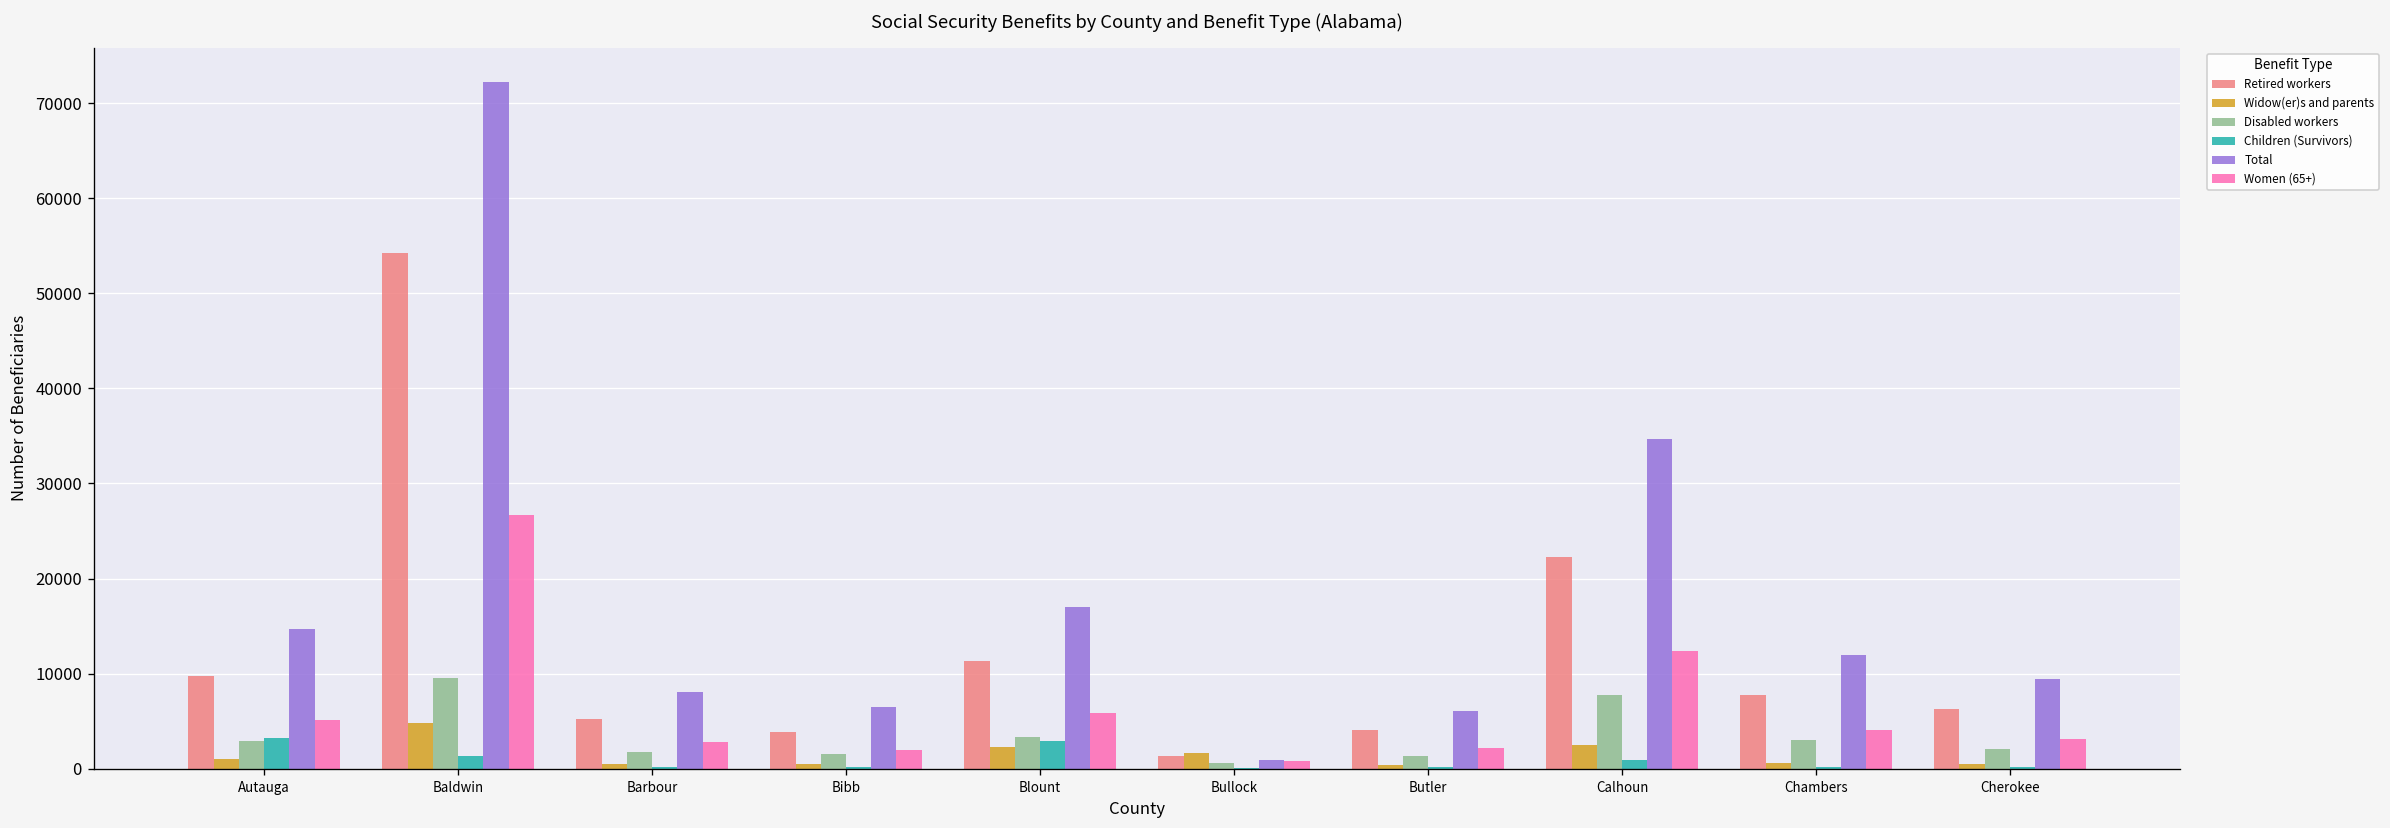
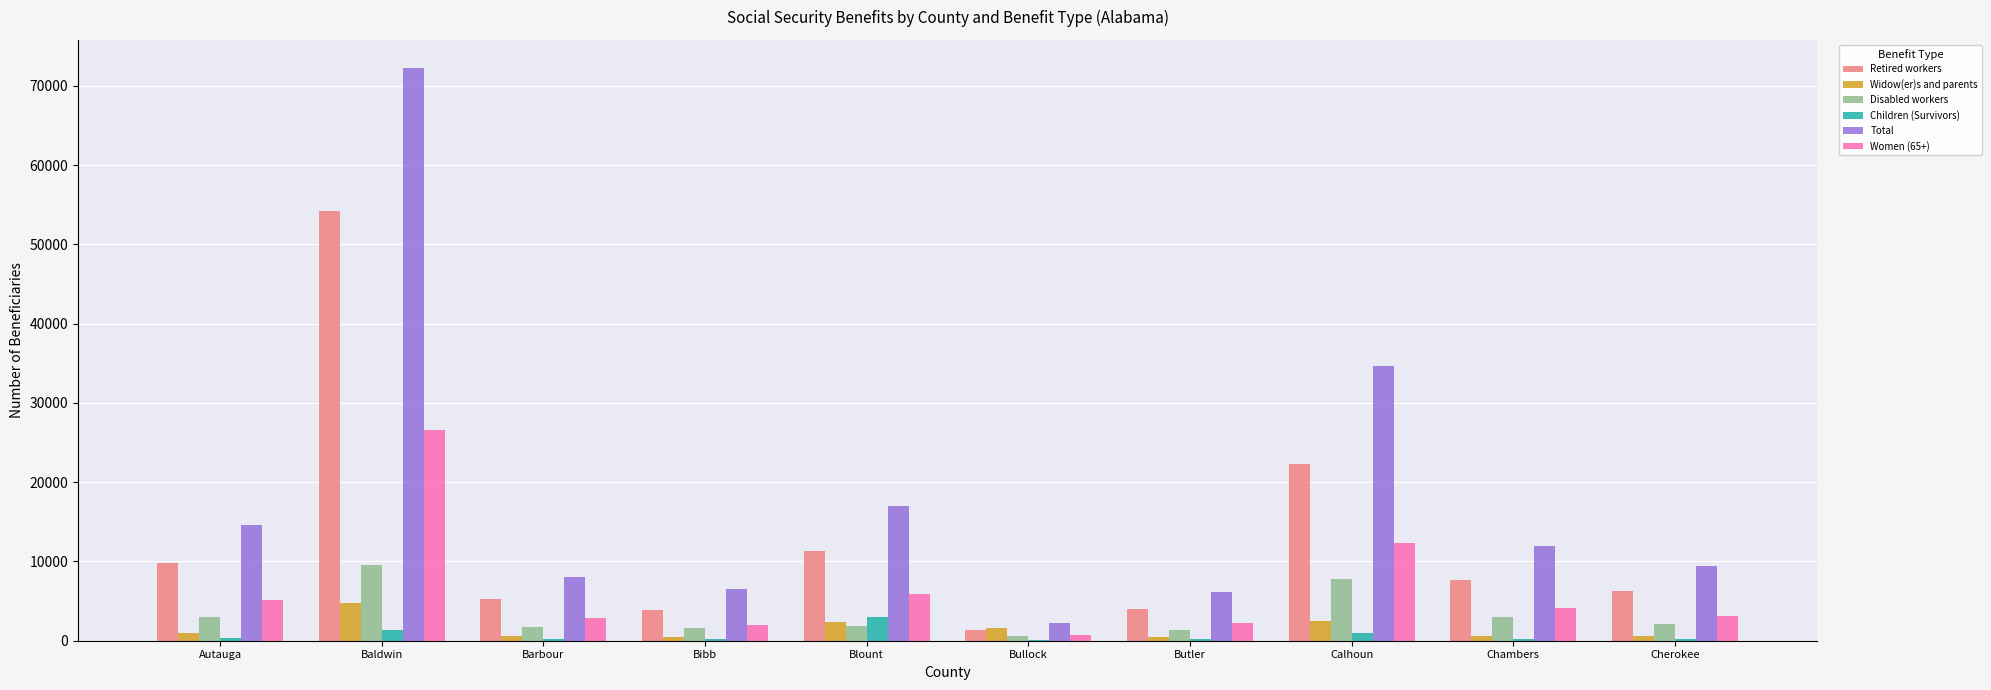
  {
    "Widow(er)s and parents": {
      "Autauga": 1000,
      "Baldwin": 5000,
      "Barbour": 1000,
      "Bibb": 0,
      "Blount": 2000,
      "Bullock": 2000,
      "Butler": 0,
      "Calhoun": 2000,
      "Chambers": 1000,
      "Cherokee": 1000
    },
    "Disabled workers": {
      "Autauga": 3000,
      "Baldwin": 10000,
      "Barbour": 2000,
      "Bibb": 2000,
-     "Blount": 3000,
+     "Blount": 2000,
      "Bullock": 1000,
      "Butler": 1000,
      "Calhoun": 8000,
      "Chambers": 3000,
      "Cherokee": 2000
    },
    "Children (Survivors)": {
-     "Autauga": 3000,
+     "Autauga": 0,
      "Baldwin": 1000,
      "Blount": 3000,
      "Calhoun": 1000
    },
    "Total": {
      "Autauga": 15000,
      "Baldwin": 72000,
      "Barbour": 8000,
      "Bibb": 6000,
      "Blount": 17000,
-     "Bullock": 1000,
+     "Bullock": 2000,
      "Butler": 6000,
      "Calhoun": 35000,
      "Chambers": 12000,
      "Cherokee": 9000
    }
  }
